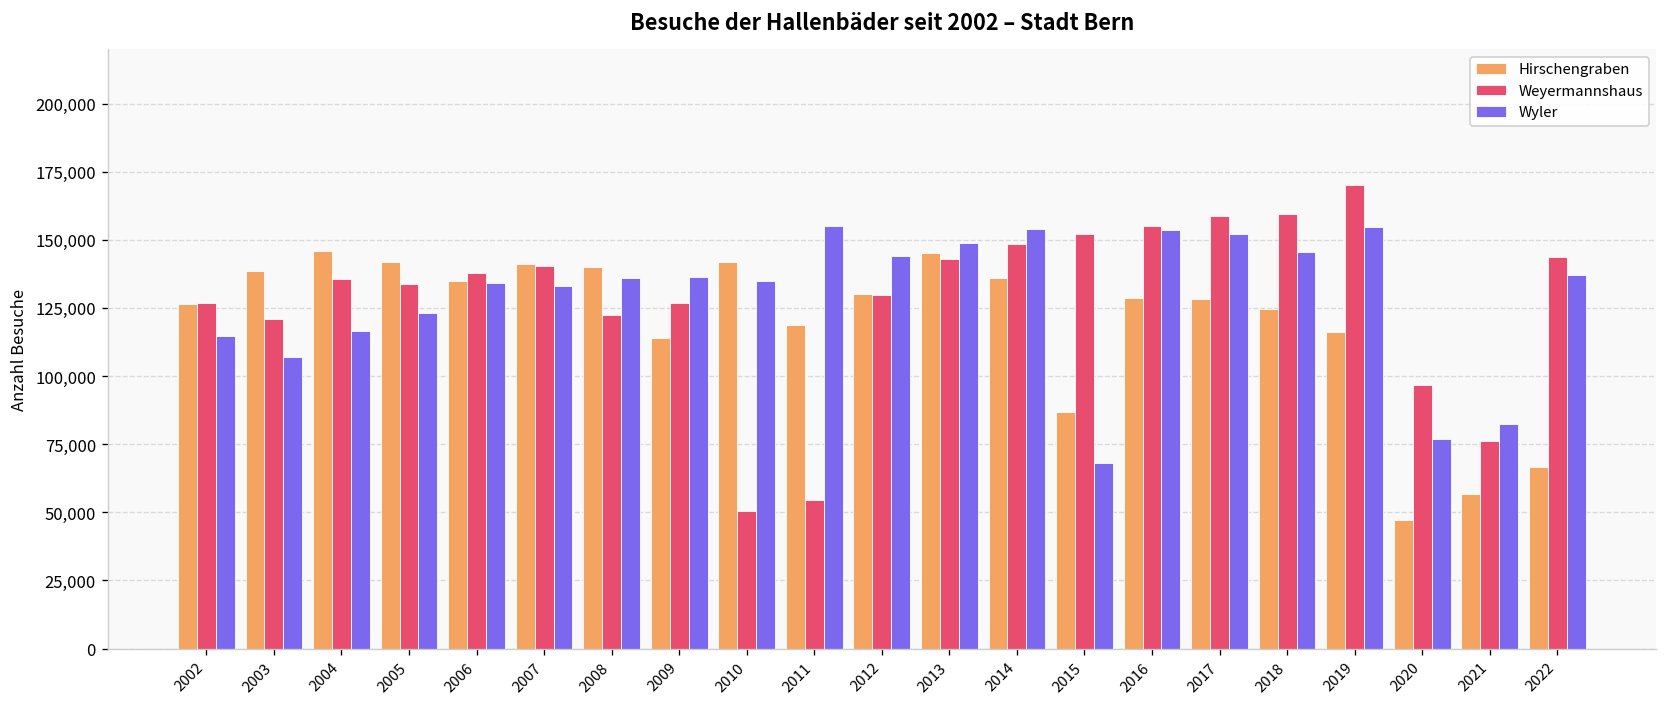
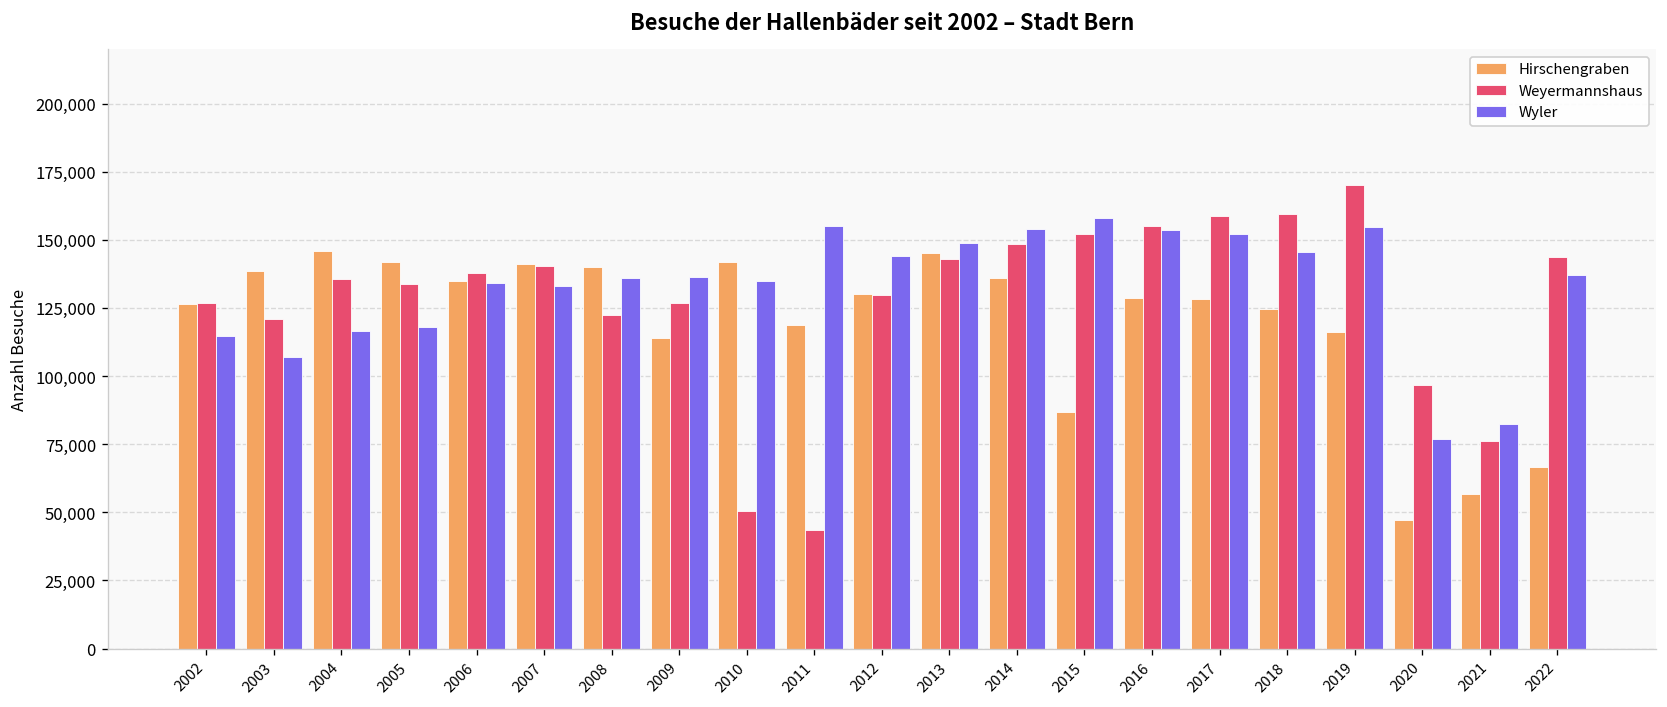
  {
    "Hirschengraben": {
      "2002": "126,000",
      "2003": "138,000",
      "2004": "146,000",
      "2005": "142,000",
      "2006": "135,000",
      "2007": "141,000",
      "2008": "140,000",
      "2009": "114,000",
      "2010": "142,000",
      "2011": "119,000",
      "2012": "130,000",
      "2013": "145,000",
      "2014": "136,000",
      "2015": "87,000",
      "2016": "129,000",
      "2017": "128,000",
      "2018": "124,000",
      "2019": "116,000",
      "2020": "47,000",
      "2021": "57,000",
      "2022": "67,000"
    },
    "Weyermannshaus": {
      "2002": "127,000",
      "2003": "121,000",
      "2004": "136,000",
      "2005": "134,000",
      "2006": "138,000",
      "2007": "140,000",
      "2008": "123,000",
      "2009": "127,000",
      "2010": "51,000",
-     "2011": "55,000",
+     "2011": "43,000",
      "2012": "130,000",
      "2013": "143,000",
      "2014": "148,000",
      "2015": "152,000",
      "2016": "155,000",
      "2017": "159,000",
      "2018": "159,000",
      "2019": "170,000",
      "2020": "97,000",
      "2021": "76,000",
      "2022": "143,000"
    },
    "Wyler": {
      "2002": "115,000",
      "2003": "107,000",
      "2004": "117,000",
-     "2005": "123,000",
+     "2005": "118,000",
      "2006": "134,000",
      "2007": "133,000",
      "2008": "136,000",
      "2009": "136,000",
      "2010": "135,000",
      "2011": "155,000",
      "2012": "144,000",
      "2013": "149,000",
      "2014": "154,000",
-     "2015": "68,000",
+     "2015": "158,000",
      "2016": "153,000",
      "2017": "152,000",
      "2018": "146,000",
      "2019": "155,000",
      "2020": "77,000",
      "2021": "82,000",
      "2022": "137,000"
    }
  }
